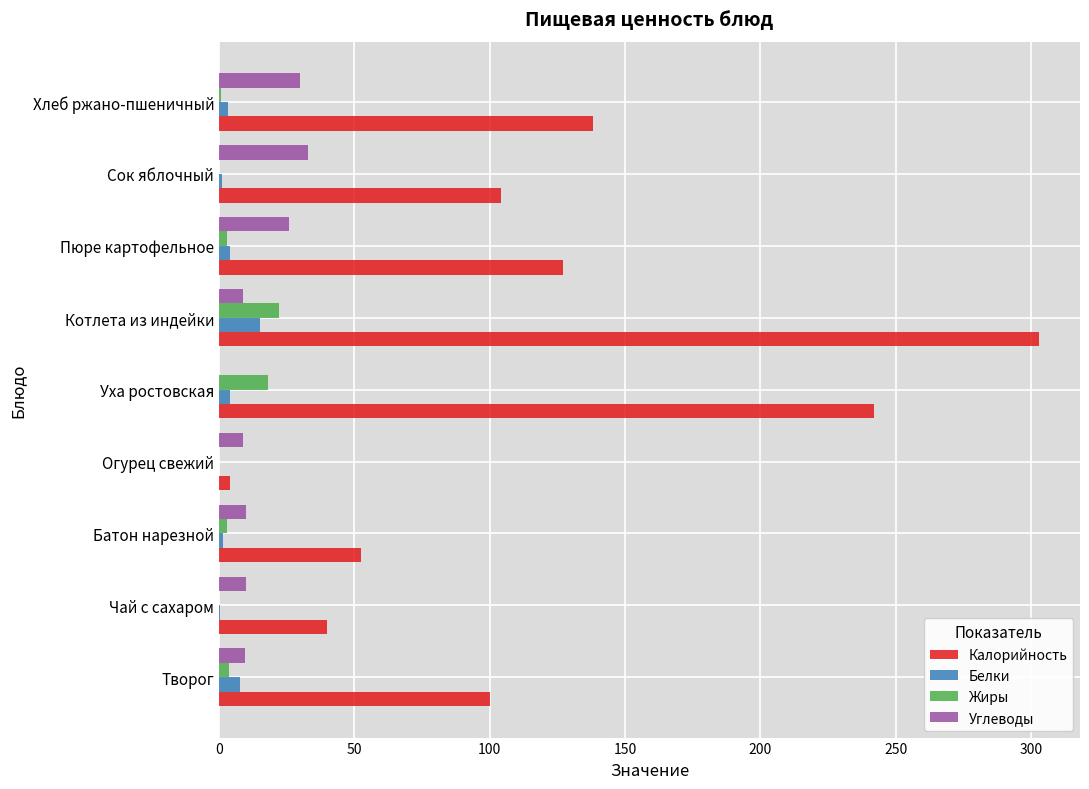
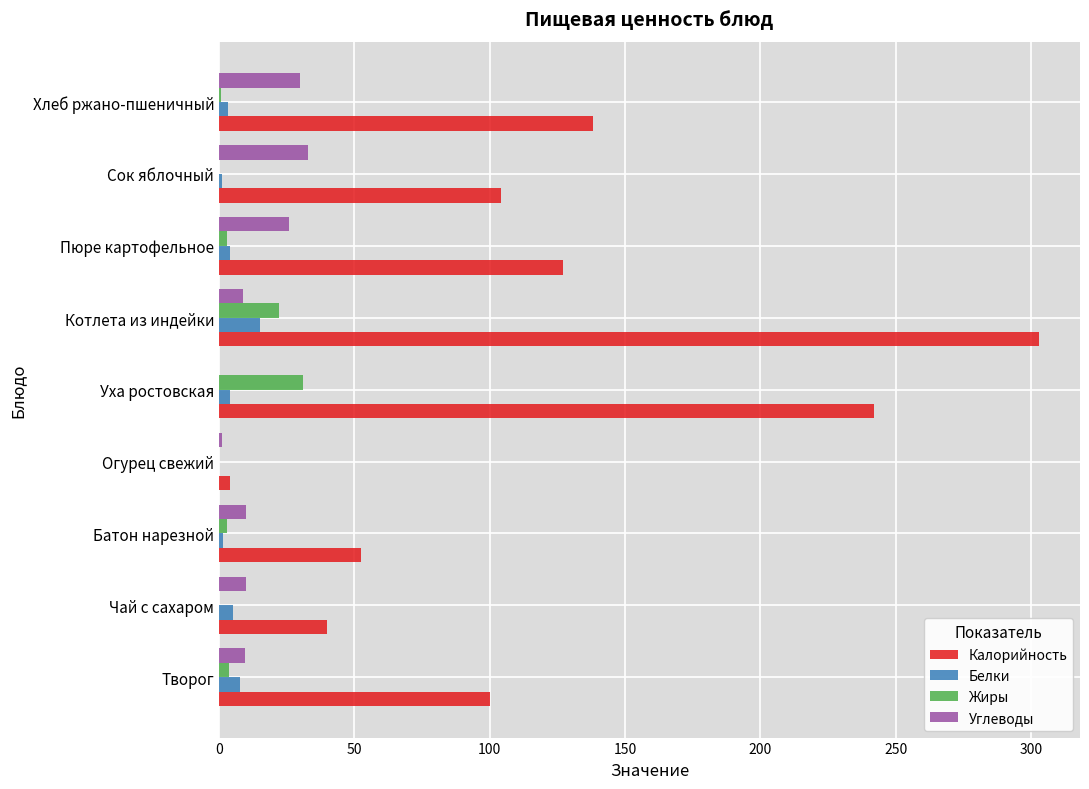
  {
    "Калорийность": {
      "Хлеб ржано-пшеничный": 138,
      "Сок яблочный": 104,
      "Пюре картофельное": 127,
      "Котлета из индейки": 303,
      "Уха ростовская": 242,
      "Огурец свежий": 4,
      "Батон нарезной": 53,
      "Чай с сахаром": 40,
      "Творог": 100
    },
    "Белки": {
      "Хлеб ржано-пшеничный": 3,
      "Сок яблочный": 1,
      "Пюре картофельное": 4,
      "Котлета из индейки": 15,
      "Уха ростовская": 4,
      "Огурец свежий": 0,
      "Батон нарезной": 2,
-     "Чай с сахаром": 1,
+     "Чай с сахаром": 5,
      "Творог": 8
    },
    "Жиры": {
      "Сок яблочный": 0,
      "Пюре картофельное": 3,
      "Котлета из индейки": 22,
-     "Уха ростовская": 18,
+     "Уха ростовская": 31,
      "Огурец свежий": 0,
      "Батон нарезной": 3,
      "Чай с сахаром": 0,
      "Творог": 4
    },
    "Углеводы": {
      "Хлеб ржано-пшеничный": 30,
      "Сок яблочный": 33,
      "Пюре картофельное": 26,
      "Котлета из индейки": 9,
      "Уха ростовская": 0,
-     "Огурец свежий": 9,
+     "Огурец свежий": 1,
      "Батон нарезной": 10,
      "Чай с сахаром": 10,
      "Творог": 10
    }
  }
